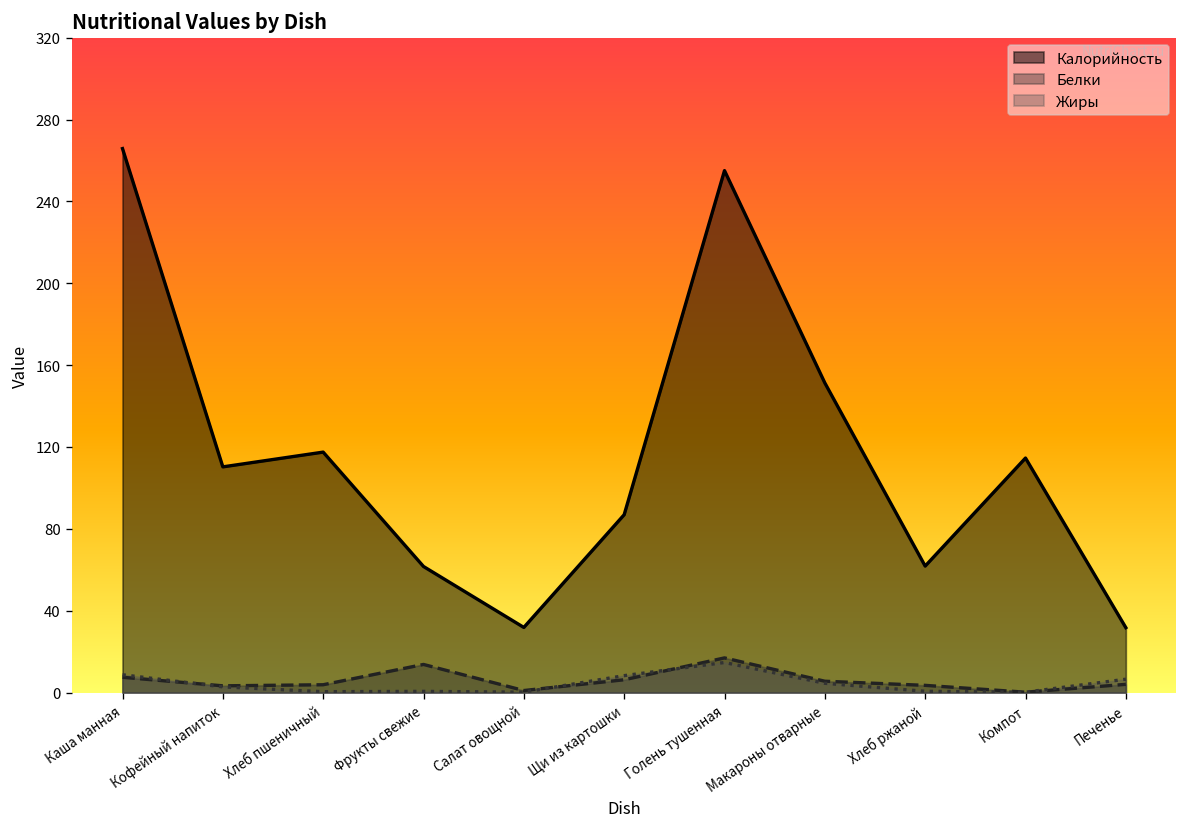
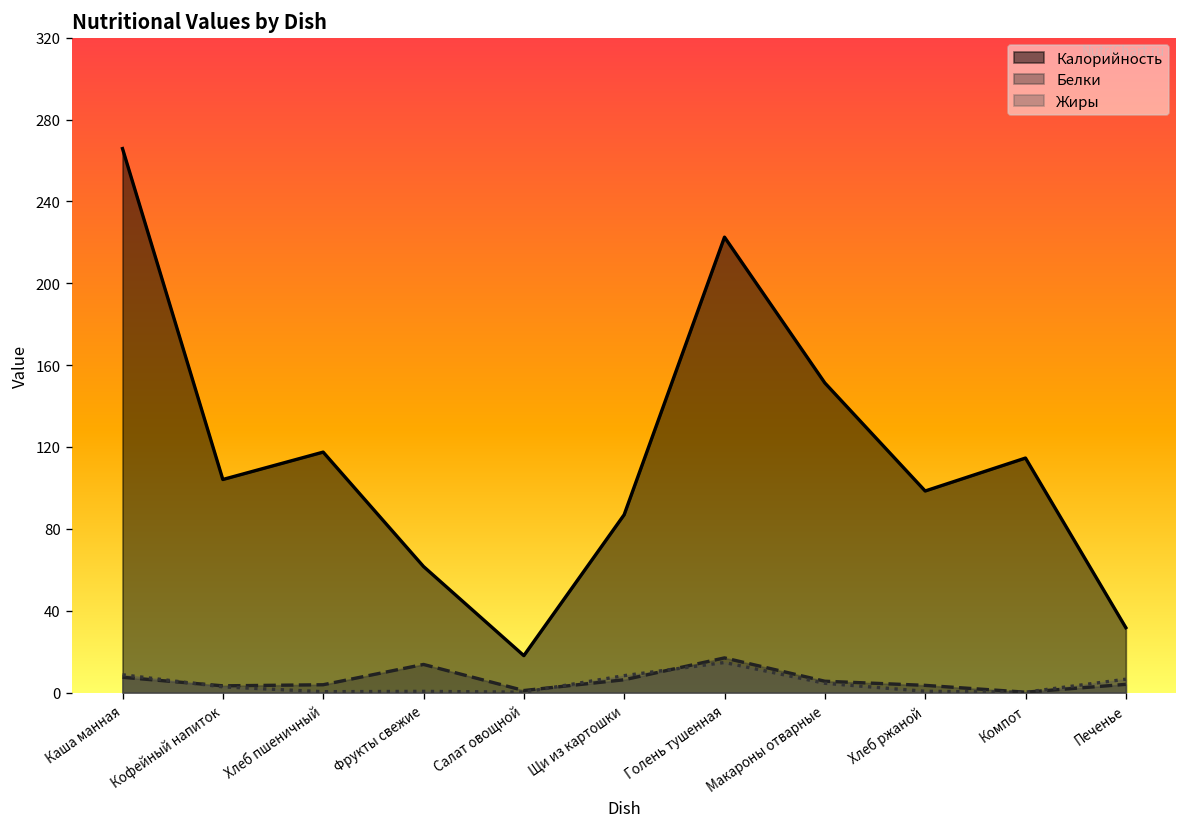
  {
    "Калорийность": {
      "Каша манная": 266,
-     "Кофейный напиток": 110,
+     "Кофейный напиток": 104,
      "Хлеб пшеничный": 118,
      "Фрукты свежие": 62,
-     "Салат овощной": 32,
+     "Салат овощной": 18,
      "Щи из картошки": 87,
-     "Голень тушенная": 255,
+     "Голень тушенная": 223,
      "Макароны отварные": 151,
-     "Хлеб ржаной": 62,
+     "Хлеб ржаной": 99,
      "Компот": 115,
      "Печенье": 32
    }
  }
